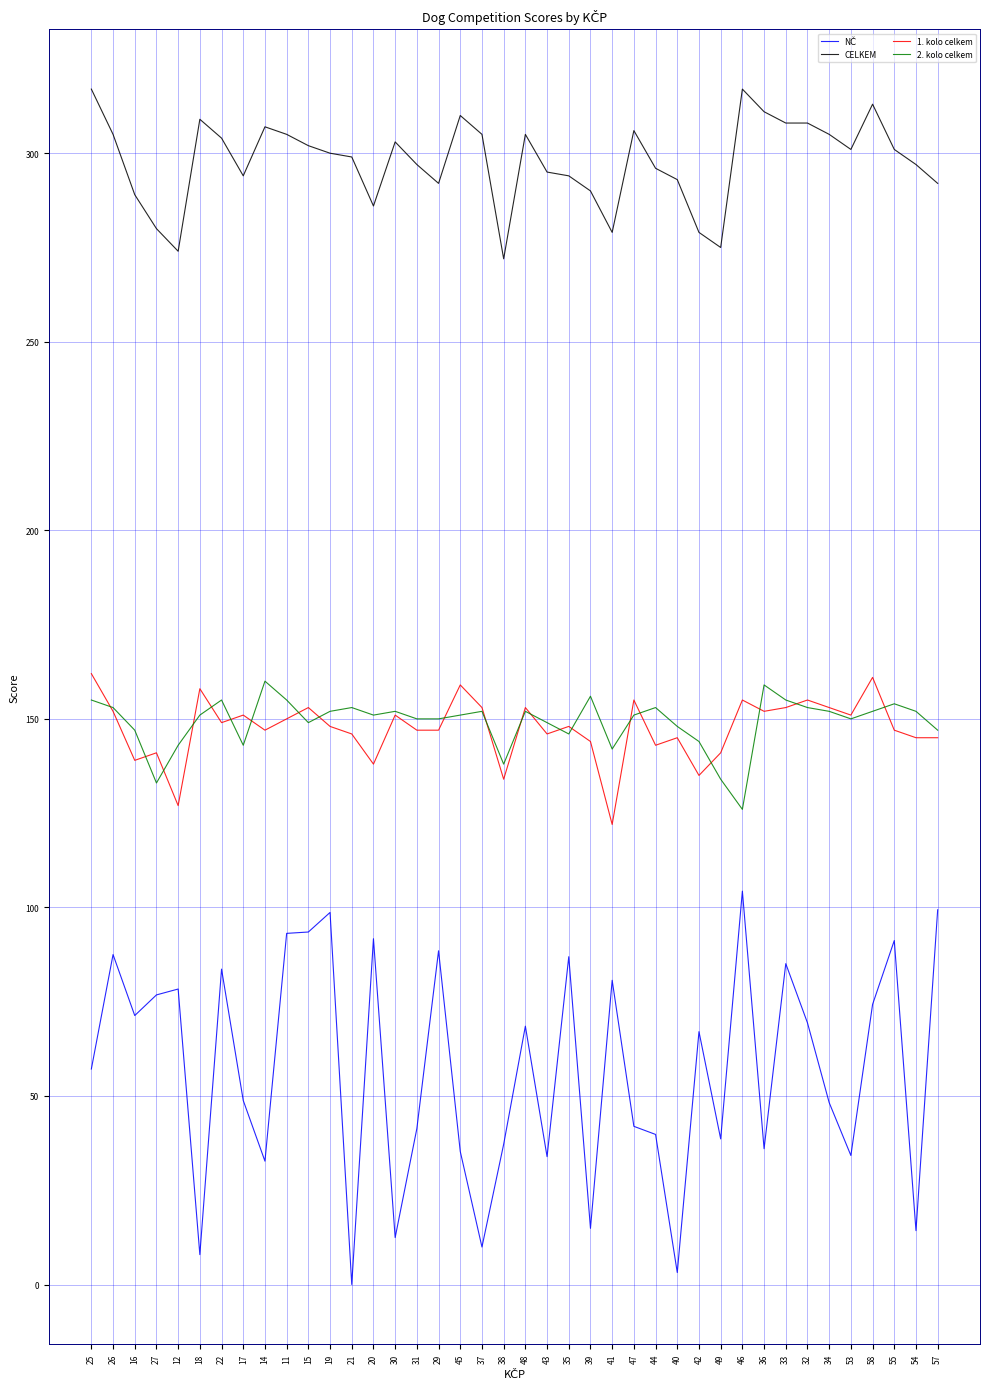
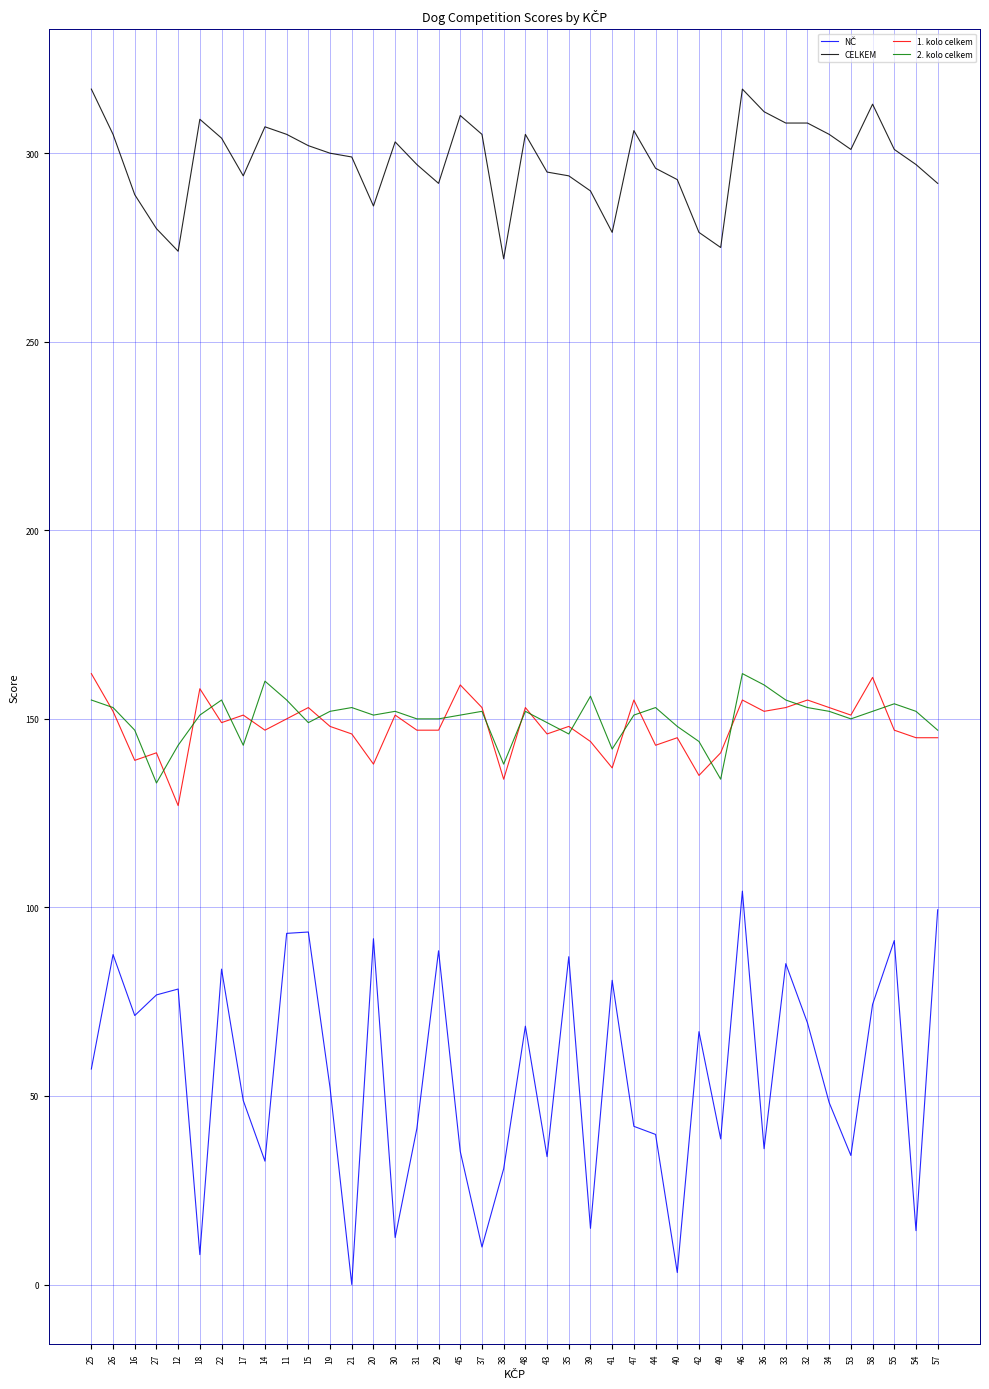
  {
    "NČ": {
      "25": 57,
      "26": 88,
      "16": 71,
      "27": 77,
      "12": 78,
      "18": 8,
      "22": 84,
      "17": 49,
      "14": 33,
      "11": 93,
      "15": 93,
-     "19": 99,
+     "19": 52,
      "21": 0,
      "20": 92,
      "30": 12,
      "31": 41,
      "29": 89,
      "45": 35,
      "37": 10,
-     "38": 37,
+     "38": 31,
      "48": 69,
      "43": 34,
      "35": 87,
      "39": 15,
      "41": 81,
      "47": 42,
      "44": 40,
      "40": 3,
      "42": 67,
      "49": 39,
      "46": 104,
      "36": 36,
      "33": 85,
      "32": 69,
      "34": 48,
      "53": 34,
      "58": 74,
      "55": 91,
      "54": 14,
      "57": 99
    },
    "CELKEM": {
      "25": 317,
      "26": 305,
      "16": 289,
      "27": 280,
      "12": 274,
      "18": 309,
      "22": 304,
      "17": 294,
      "14": 307,
      "11": 305,
      "15": 302,
      "19": 300,
      "21": 299,
      "20": 286,
      "30": 303,
      "31": 297,
      "29": 292,
      "45": 310,
      "37": 305,
      "38": 272,
      "48": 305,
      "43": 295,
      "35": 294,
      "39": 290,
      "41": 279,
      "47": 306,
      "44": 296,
      "40": 293,
      "42": 279,
      "49": 275,
      "46": 317,
      "36": 311,
      "33": 308,
      "32": 308,
      "34": 305,
      "53": 301,
      "58": 313,
      "55": 301,
      "54": 297,
      "57": 292
    },
    "1. kolo celkem": {
      "25": 162,
      "26": 152,
      "16": 139,
      "27": 141,
      "12": 127,
      "18": 158,
      "22": 149,
      "17": 151,
      "14": 147,
      "11": 150,
      "15": 153,
      "19": 148,
      "21": 146,
      "20": 138,
      "30": 151,
      "31": 147,
      "29": 147,
      "45": 159,
      "37": 153,
      "38": 134,
      "48": 153,
      "43": 146,
      "35": 148,
      "39": 144,
-     "41": 122,
+     "41": 137,
      "47": 155,
      "44": 143,
      "40": 145,
      "42": 135,
      "49": 141,
      "46": 155,
      "36": 152,
      "33": 153,
      "32": 155,
      "34": 153,
      "53": 151,
      "58": 161,
      "55": 147,
      "54": 145,
      "57": 145
    },
    "2. kolo celkem": {
      "25": 155,
      "26": 153,
      "16": 147,
      "27": 133,
      "12": 143,
      "18": 151,
      "22": 155,
      "17": 143,
      "14": 160,
      "11": 155,
      "15": 149,
      "19": 152,
      "21": 153,
      "20": 151,
      "30": 152,
      "31": 150,
      "29": 150,
      "45": 151,
      "37": 152,
      "38": 138,
      "48": 152,
      "43": 149,
      "35": 146,
      "39": 156,
      "41": 142,
      "47": 151,
      "44": 153,
      "40": 148,
      "42": 144,
      "49": 134,
-     "46": 126,
+     "46": 162,
      "36": 159,
      "33": 155,
      "32": 153,
      "34": 152,
      "53": 150,
      "58": 152,
      "55": 154,
      "54": 152,
      "57": 147
    }
  }
